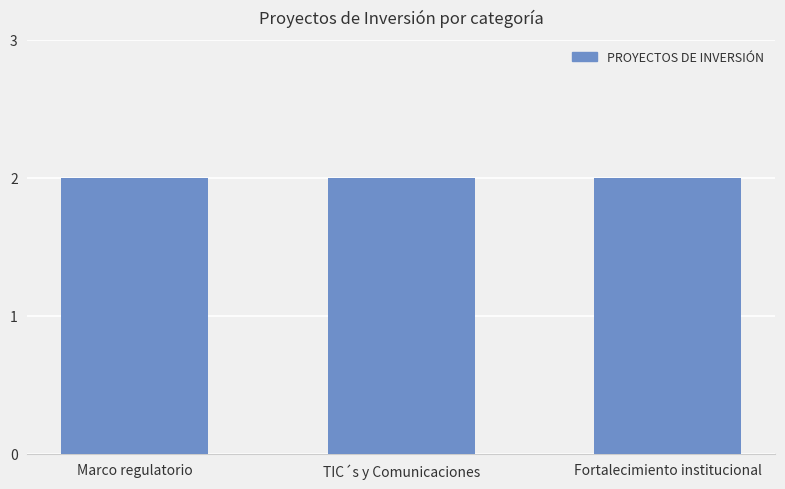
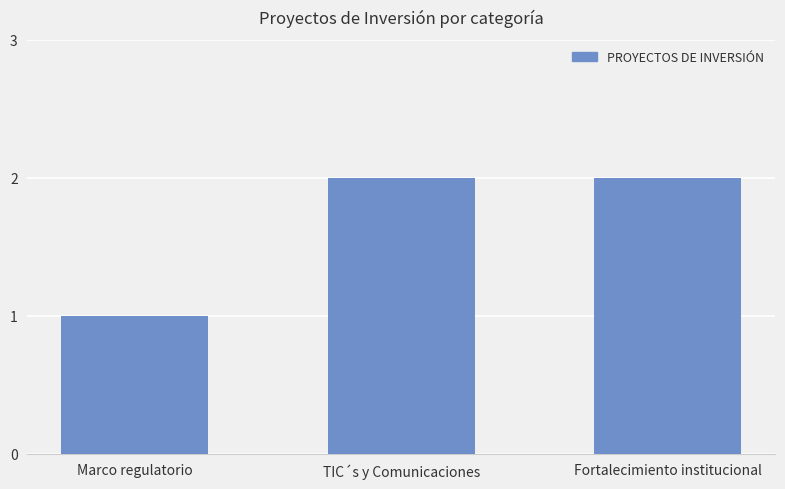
  {
-   "Marco regulatorio": 2,
+   "Marco regulatorio": 1,
    "TIC´s y Comunicaciones": 2,
    "Fortalecimiento institucional": 2
  }
